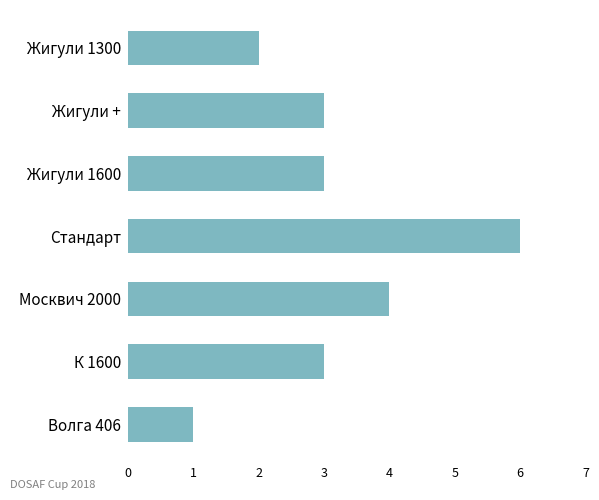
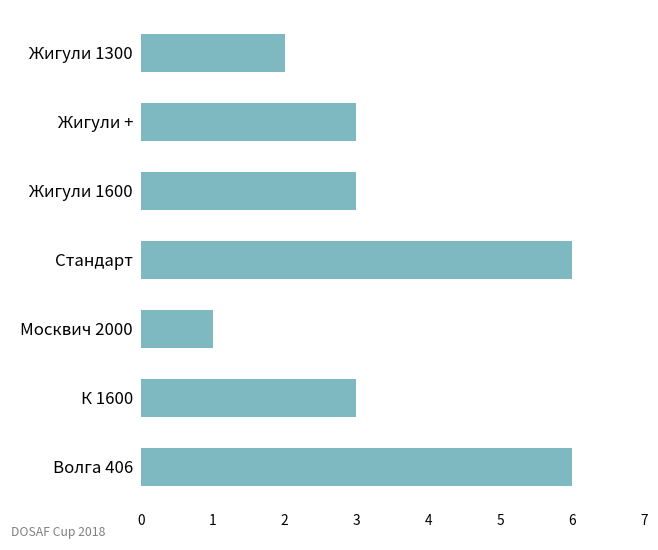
  {
    "Жигули 1300": 2,
    "Жигули +": 3,
    "Жигули 1600": 3,
    "Стандарт": 6,
-   "Москвич 2000": 4,
+   "Москвич 2000": 1,
    "К 1600": 3,
-   "Волга 406": 1
+   "Волга 406": 6
  }
